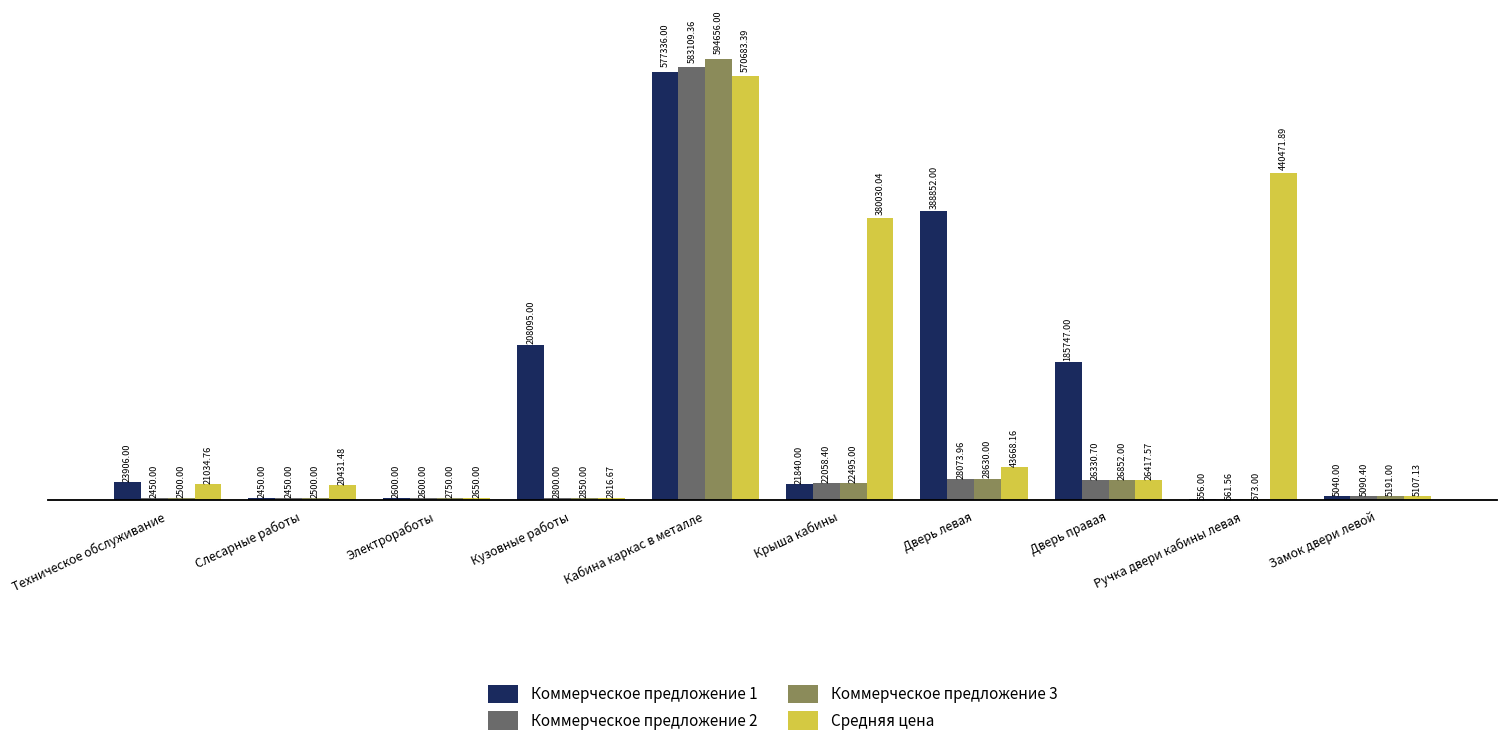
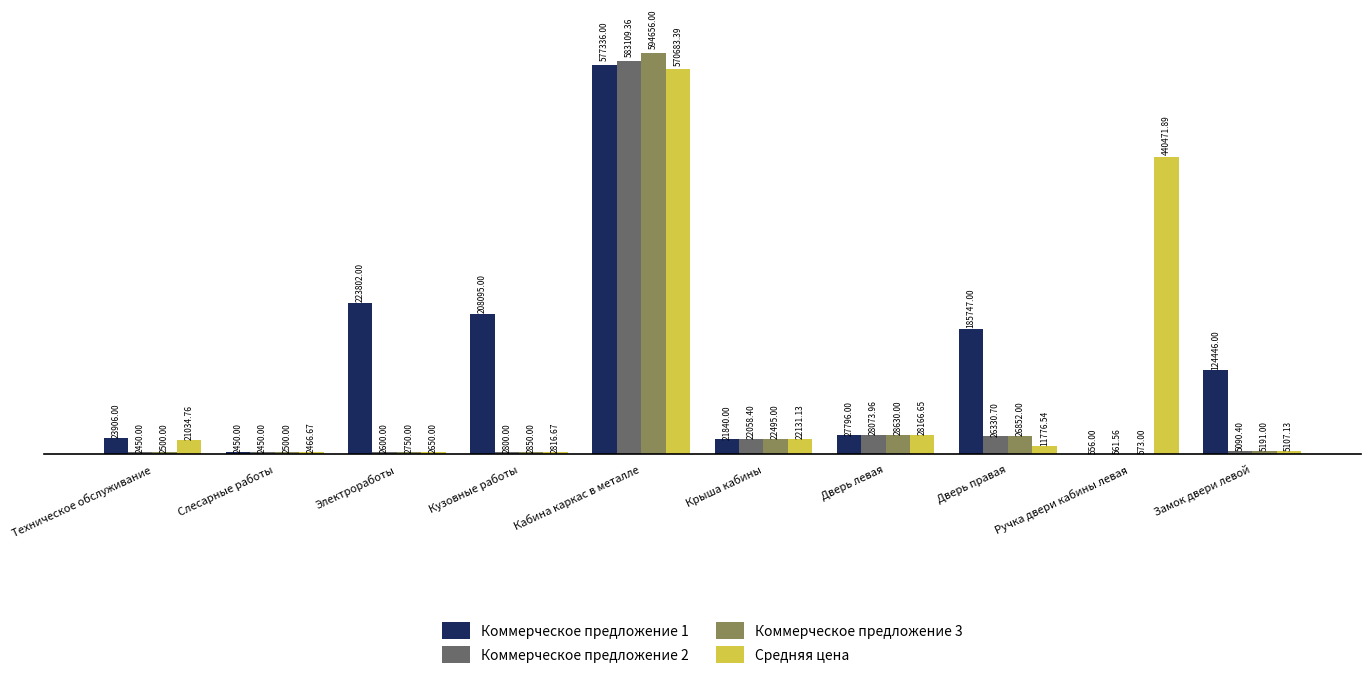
  {
    "Коммерческое предложение 1": {
      "Техническое обслуживание": 23906.00,
      "Слесарные работы": 2450.00,
-     "Электроработы": 2600.00,
+     "Электроработы": 223802.00,
      "Кузовные работы": 208095.00,
      "Кабина каркас в металле": 577336.00,
      "Крыша кабины": 21840.00,
-     "Дверь левая": 388852.00,
+     "Дверь левая": 27796.00,
      "Дверь правая": 185747.00,
      "Ручка двери кабины левая": 556.00,
-     "Замок двери левой": 5040.00
+     "Замок двери левой": 124446.00
    },
    "Средняя цена": {
      "Техническое обслуживание": 21034.76,
-     "Слесарные работы": 20431.48,
+     "Слесарные работы": 2466.67,
      "Электроработы": 2650.00,
      "Кузовные работы": 2816.67,
      "Кабина каркас в металле": 570683.39,
-     "Крыша кабины": 380030.04,
-     "Дверь левая": 43668.16,
-     "Дверь правая": 26417.57,
+     "Крыша кабины": 22131.13,
+     "Дверь левая": 28166.65,
+     "Дверь правая": 11776.54,
      "Ручка двери кабины левая": 440471.89,
      "Замок двери левой": 5107.13
    }
  }
